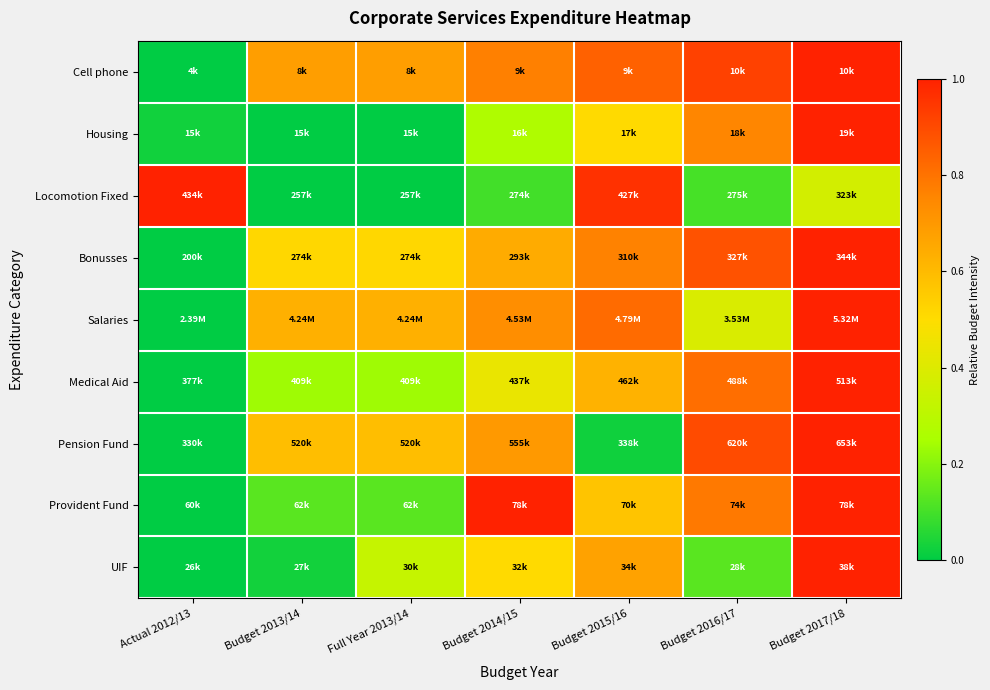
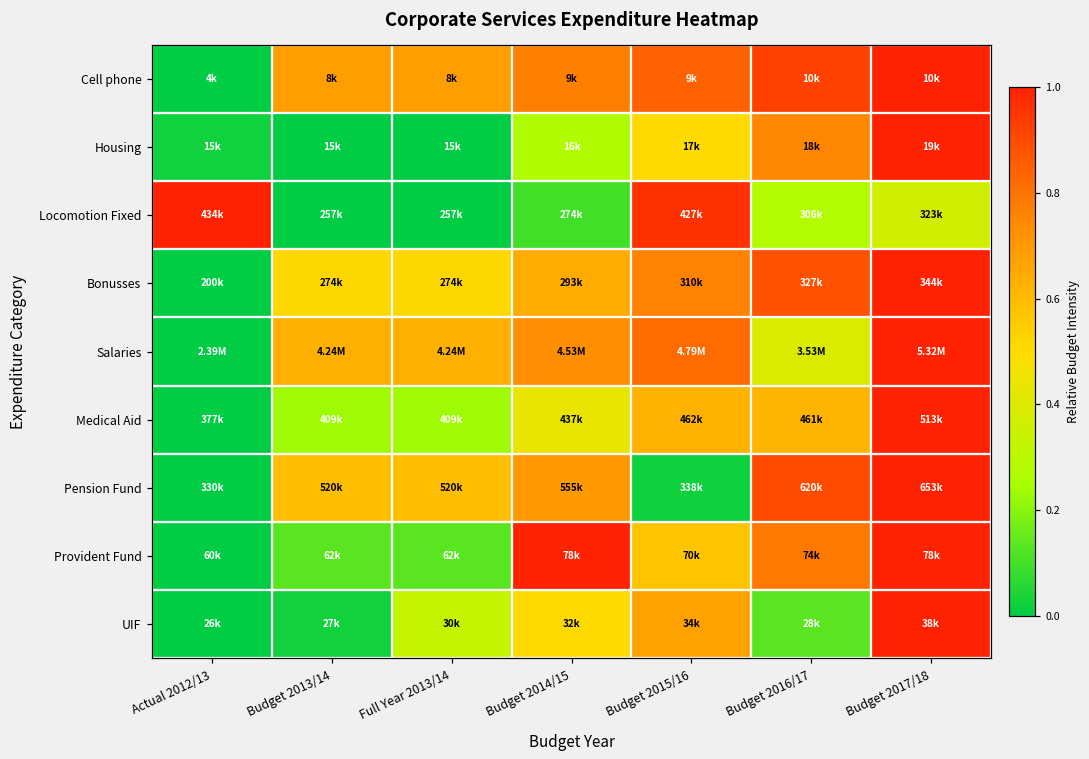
  {
    "Cell phone": {
      "Actual 2012/13": "4k",
      "Budget 2013/14": "8k",
      "Full Year 2013/14": "8k",
      "Budget 2014/15": "9k",
      "Budget 2015/16": "9k",
      "Budget 2016/17": "10k",
      "Budget 2017/18": "10k"
    },
    "Housing": {
      "Actual 2012/13": "15k",
      "Budget 2013/14": "15k",
      "Full Year 2013/14": "15k",
      "Budget 2014/15": "16k",
      "Budget 2015/16": "17k",
      "Budget 2016/17": "18k",
      "Budget 2017/18": "19k"
    },
    "Locomotion Fixed": {
      "Actual 2012/13": "434k",
      "Budget 2013/14": "257k",
      "Full Year 2013/14": "257k",
      "Budget 2014/15": "274k",
      "Budget 2015/16": "427k",
-     "Budget 2016/17": "275k",
+     "Budget 2016/17": "306k",
      "Budget 2017/18": "323k"
    },
    "Bonusses": {
      "Actual 2012/13": "200k",
      "Budget 2013/14": "274k",
      "Full Year 2013/14": "274k",
      "Budget 2014/15": "293k",
      "Budget 2015/16": "310k",
      "Budget 2016/17": "327k",
      "Budget 2017/18": "344k"
    },
    "Salaries": {
      "Actual 2012/13": "2.39M",
      "Budget 2013/14": "4.24M",
      "Full Year 2013/14": "4.24M",
      "Budget 2014/15": "4.53M",
      "Budget 2015/16": "4.79M",
      "Budget 2016/17": "3.53M",
      "Budget 2017/18": "5.32M"
    },
    "Medical Aid": {
      "Actual 2012/13": "377k",
      "Budget 2013/14": "409k",
      "Full Year 2013/14": "409k",
      "Budget 2014/15": "437k",
      "Budget 2015/16": "462k",
-     "Budget 2016/17": "488k",
+     "Budget 2016/17": "461k",
      "Budget 2017/18": "513k"
    },
    "Pension Fund": {
      "Actual 2012/13": "330k",
      "Budget 2013/14": "520k",
      "Full Year 2013/14": "520k",
      "Budget 2014/15": "555k",
      "Budget 2015/16": "338k",
      "Budget 2016/17": "620k",
      "Budget 2017/18": "653k"
    },
    "Provident Fund": {
      "Actual 2012/13": "60k",
      "Budget 2013/14": "62k",
      "Full Year 2013/14": "62k",
      "Budget 2014/15": "78k",
      "Budget 2015/16": "70k",
      "Budget 2016/17": "74k",
      "Budget 2017/18": "78k"
    },
    "UIF": {
      "Actual 2012/13": "26k",
      "Budget 2013/14": "27k",
      "Full Year 2013/14": "30k",
      "Budget 2014/15": "32k",
      "Budget 2015/16": "34k",
      "Budget 2016/17": "28k",
      "Budget 2017/18": "38k"
    }
  }
